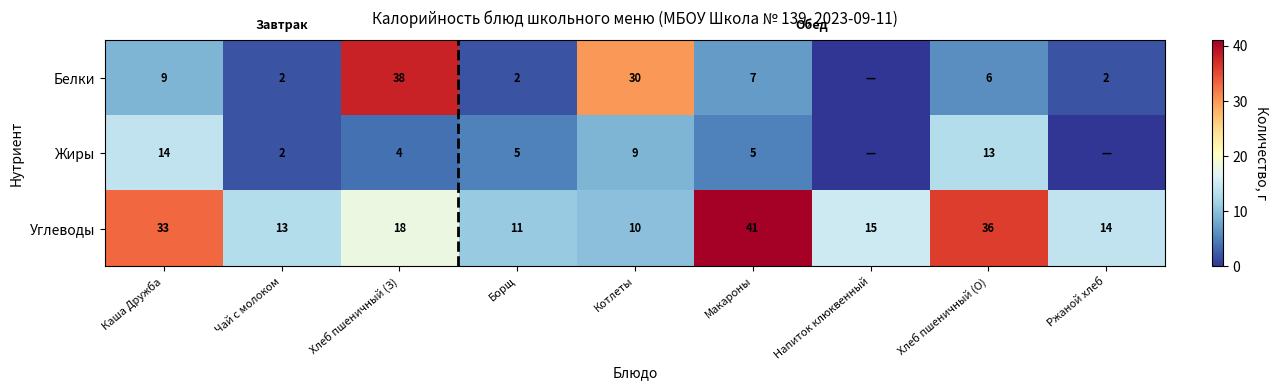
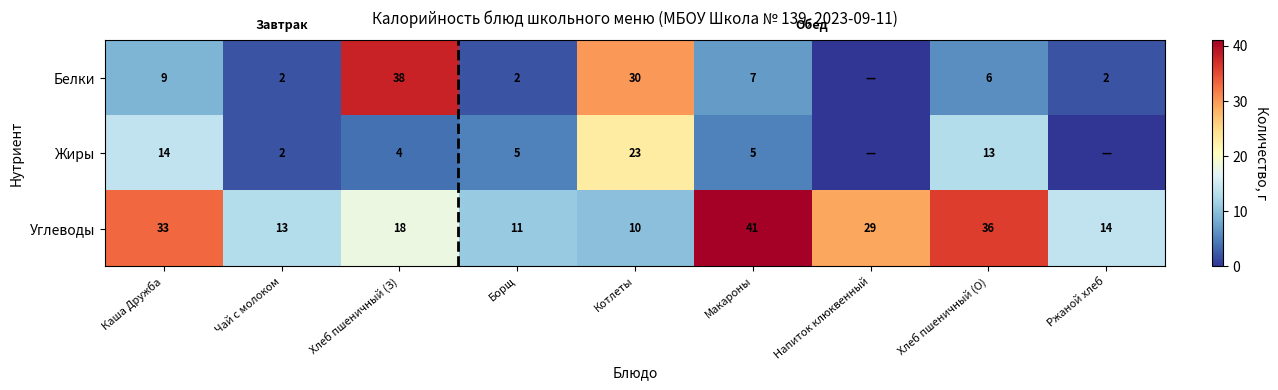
  {
    "Белки": {
      "Каша Дружба": 9,
      "Чай с молоком": 2,
      "Хлеб пшеничный (З)": 38,
      "Борщ": 2,
      "Котлеты": 30,
      "Макароны": 7,
      "Хлеб пшеничный (О)": 6,
      "Ржаной хлеб": 2
    },
    "Жиры": {
      "Каша Дружба": 14,
      "Чай с молоком": 2,
      "Хлеб пшеничный (З)": 4,
      "Борщ": 5,
-     "Котлеты": 9,
+     "Котлеты": 23,
      "Макароны": 5,
      "Хлеб пшеничный (О)": 13
    },
    "Углеводы": {
      "Каша Дружба": 33,
      "Чай с молоком": 13,
      "Хлеб пшеничный (З)": 18,
      "Борщ": 11,
      "Котлеты": 10,
      "Макароны": 41,
-     "Напиток клюквенный": 15,
+     "Напиток клюквенный": 29,
      "Хлеб пшеничный (О)": 36,
      "Ржаной хлеб": 14
    }
  }
